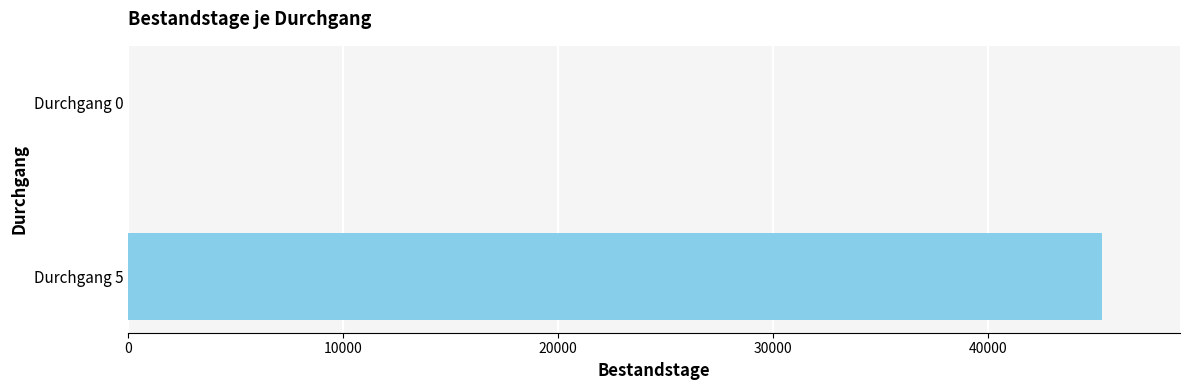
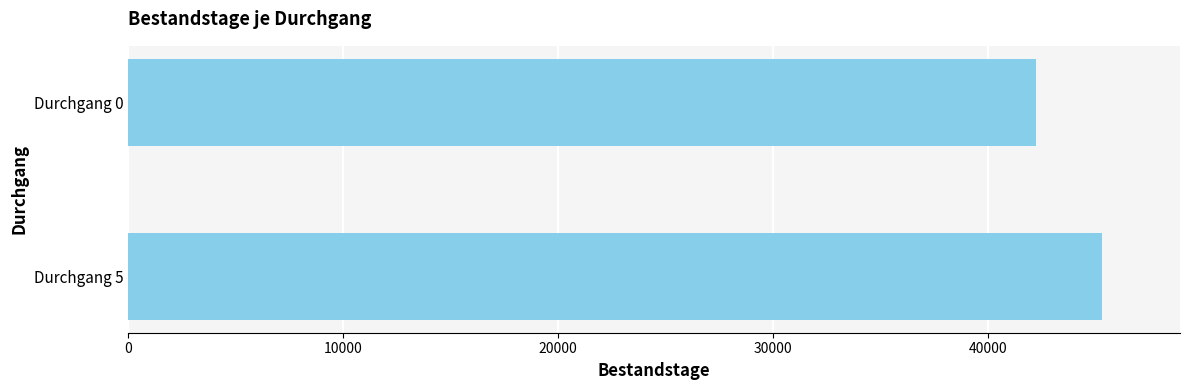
  {
-   "Durchgang 0": 0,
+   "Durchgang 0": 42200,
    "Durchgang 5": 45300
  }
